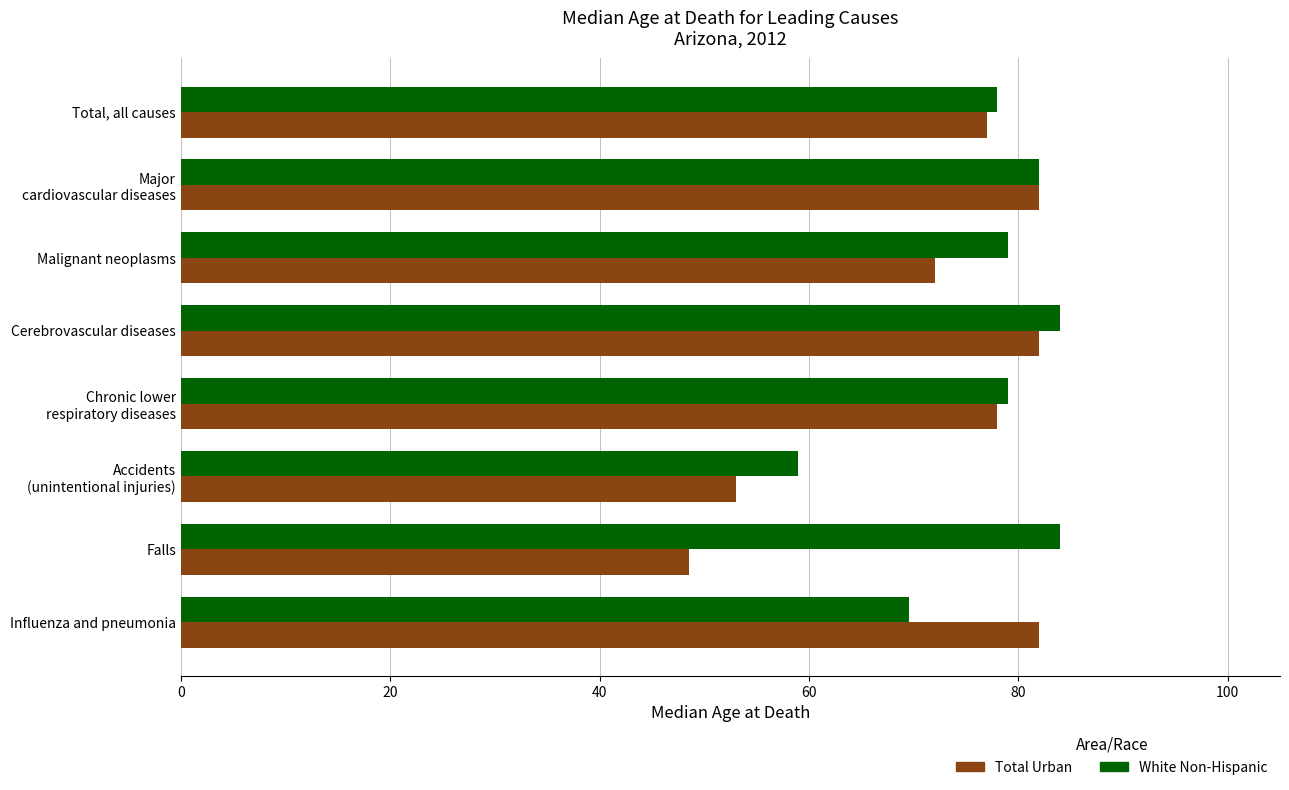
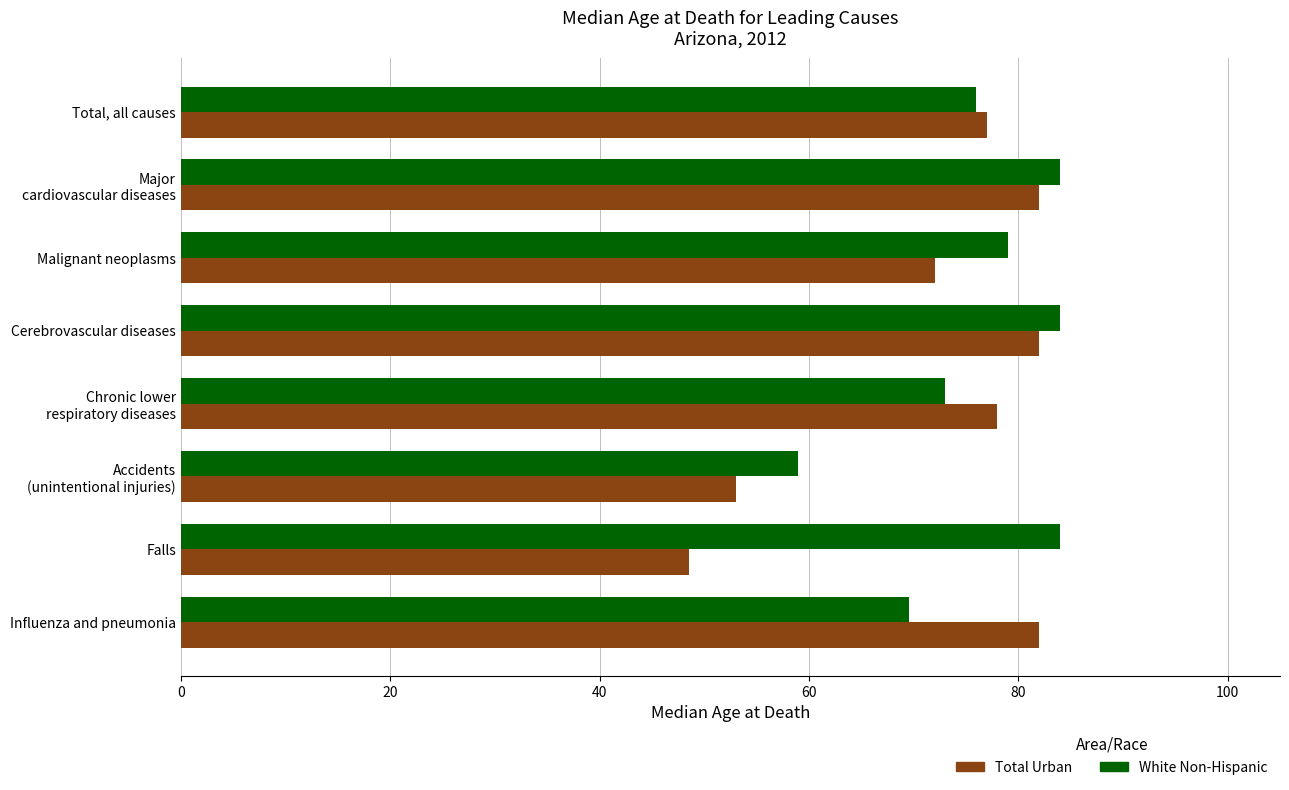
  {
    "Total Urban": {
      "Total, all causes": 77,
      "Major cardiovascular diseases": 82,
      "Malignant neoplasms": 72,
      "Cerebrovascular diseases": 82,
      "Chronic lower respiratory diseases": 78,
      "Accidents (unintentional injuries)": 53,
      "Falls": 48.5,
      "Influenza and pneumonia": 82
    },
    "White Non-Hispanic": {
-     "Total, all causes": 78,
-     "Major cardiovascular diseases": 82,
+     "Total, all causes": 76,
+     "Major cardiovascular diseases": 84,
      "Malignant neoplasms": 79,
      "Cerebrovascular diseases": 84,
-     "Chronic lower respiratory diseases": 79,
+     "Chronic lower respiratory diseases": 73,
      "Accidents (unintentional injuries)": 59,
      "Falls": 84,
      "Influenza and pneumonia": 69.6
    }
  }
